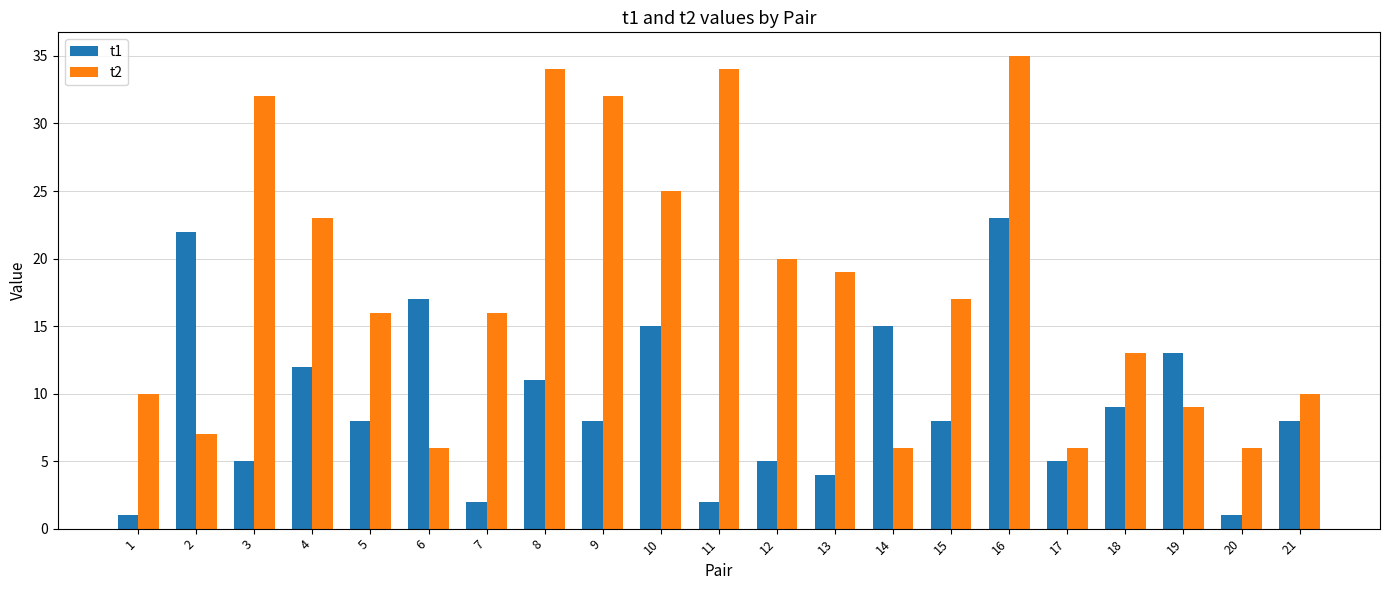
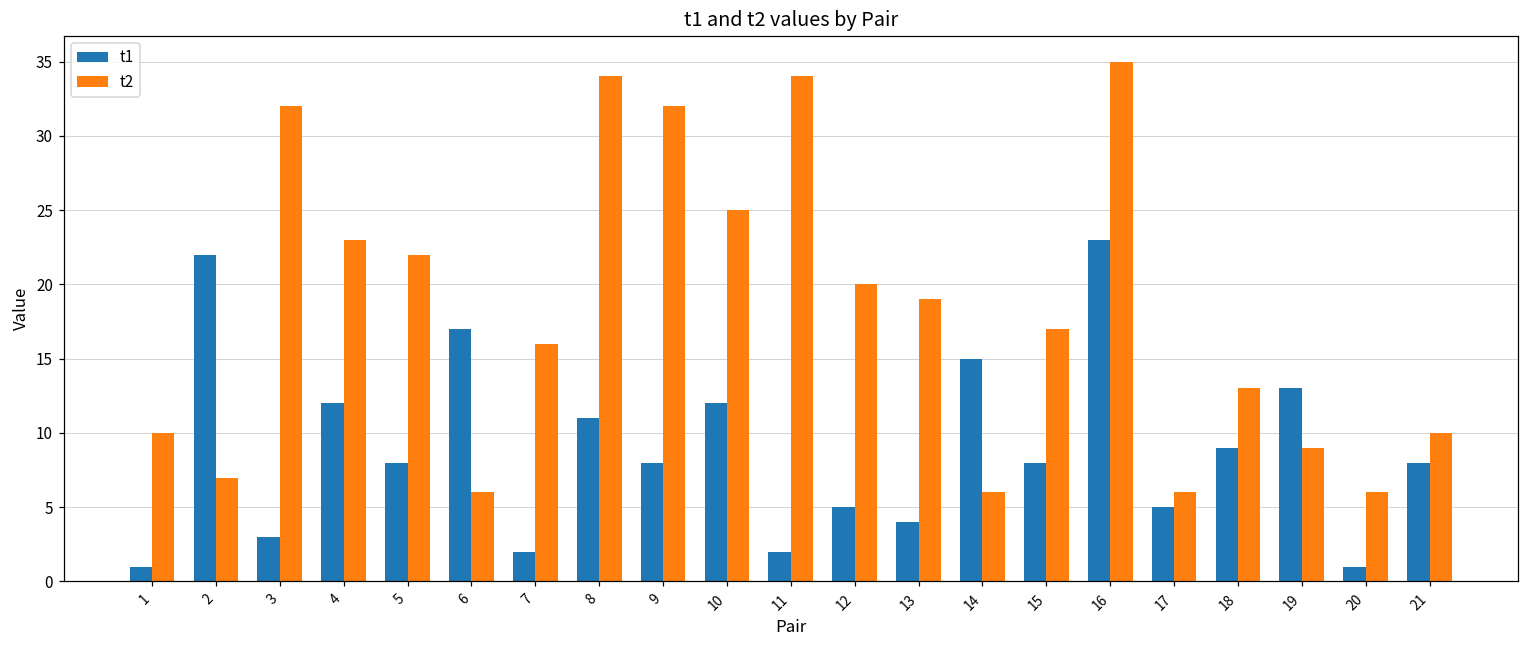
  {
    "t1": {
      "1": 1,
      "2": 22,
-     "3": 5,
+     "3": 3,
      "4": 12,
      "5": 8,
      "6": 17,
      "7": 2,
      "8": 11,
      "9": 8,
-     "10": 15,
+     "10": 12,
      "11": 2,
      "12": 5,
      "13": 4,
      "14": 15,
      "15": 8,
      "16": 23,
      "17": 5,
      "18": 9,
      "19": 13,
      "20": 1,
      "21": 8
    },
    "t2": {
      "1": 10,
      "2": 7,
      "3": 32,
      "4": 23,
-     "5": 16,
+     "5": 22,
      "6": 6,
      "7": 16,
      "8": 34,
      "9": 32,
      "10": 25,
      "11": 34,
      "12": 20,
      "13": 19,
      "14": 6,
      "15": 17,
      "16": 35,
      "17": 6,
      "18": 13,
      "19": 9,
      "20": 6,
      "21": 10
    }
  }
